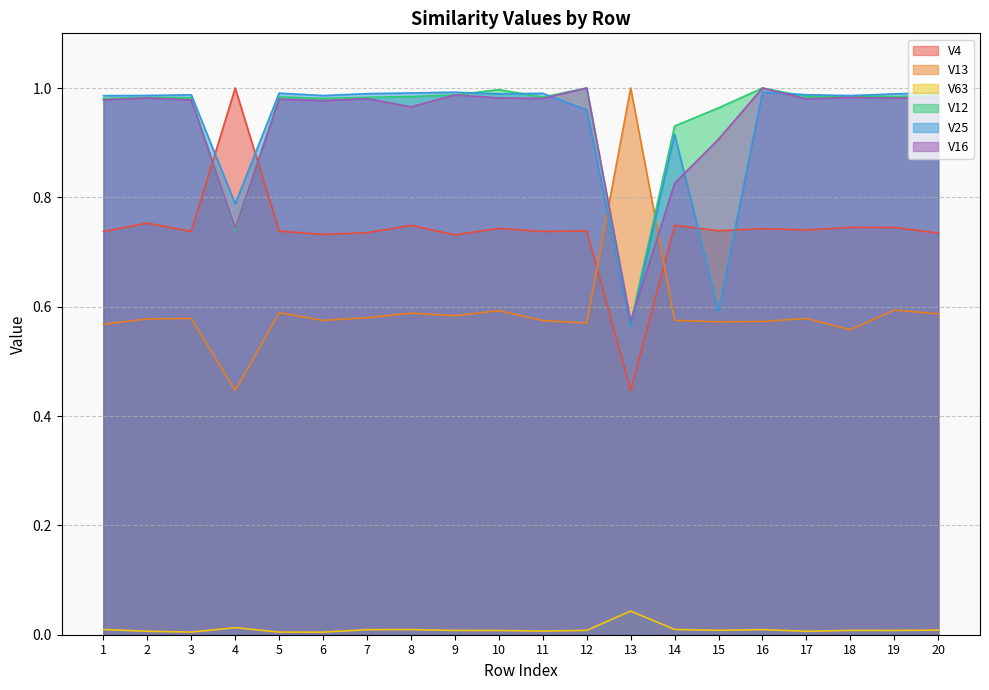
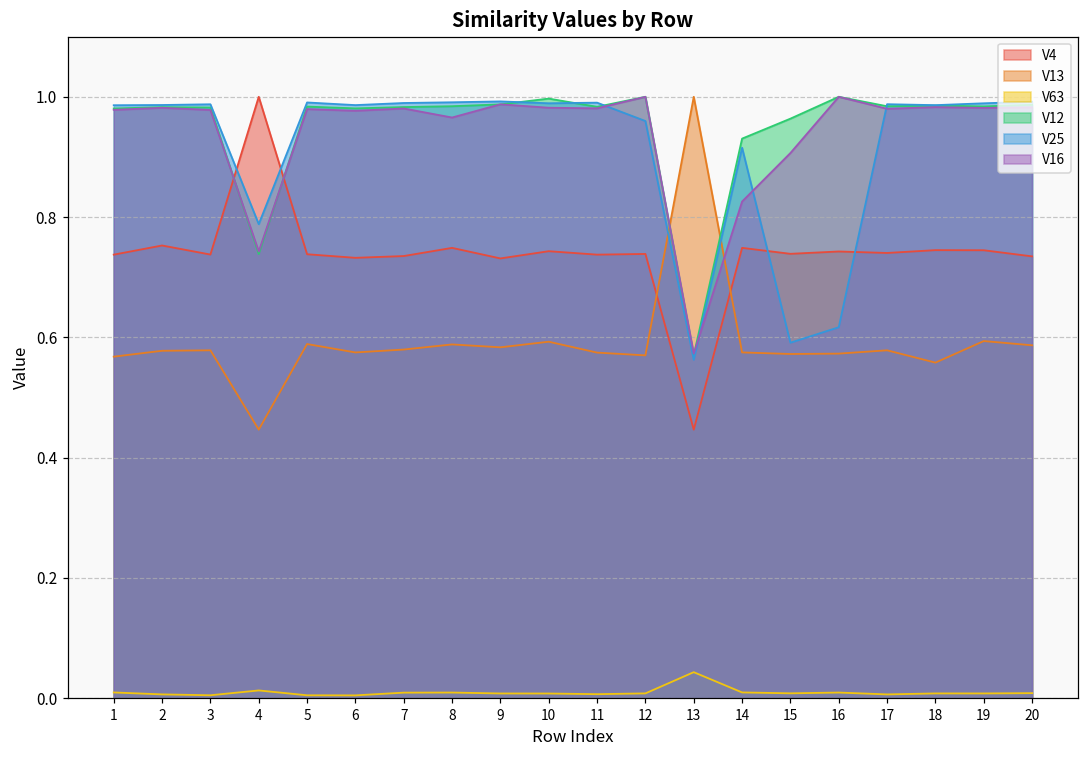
  {
    "V12": {
      "8": 0.98,
      "10": 1.00,
      "14": 0.93,
      "15": 0.96
    },
    "V25": {
      "1": 0.99,
      "3": 0.99,
      "4": 0.79,
      "5": 0.99,
      "6": 0.99,
      "7": 0.99,
      "8": 0.99,
      "9": 0.99,
      "10": 0.99,
      "11": 0.99,
      "12": 0.96,
      "13": 0.56,
      "14": 0.92,
      "15": 0.59,
-     "16": 0.99,
+     "16": 0.62,
      "19": 0.99
    },
    "V16": {
      "8": 0.97,
      "10": 0.98,
      "14": 0.83,
      "15": 0.91
    }
  }
